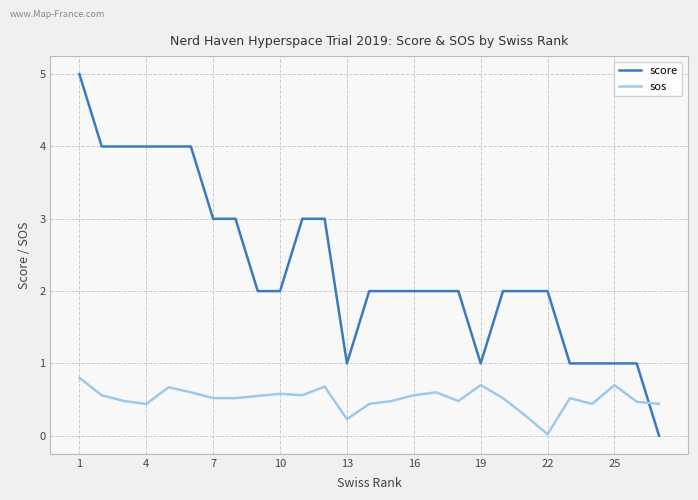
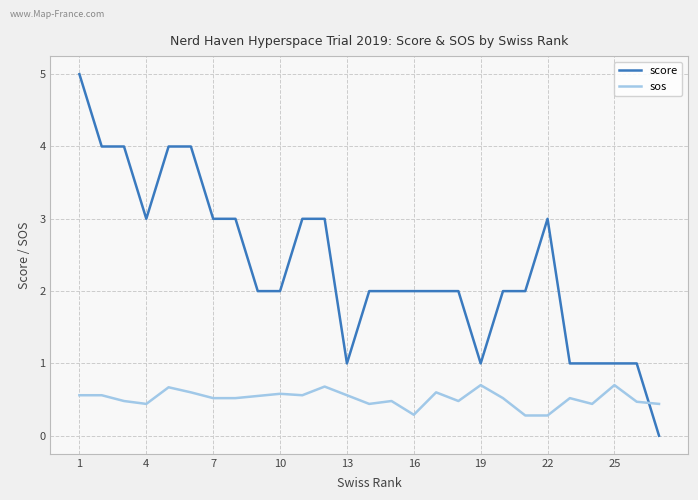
  {
    "score": {
      "1": 5,
-     "4": 4,
+     "4": 3,
      "7": 3,
      "10": 2,
      "13": 1,
      "16": 2,
      "19": 1,
-     "22": 2,
+     "22": 3,
      "25": 1
    },
    "sos": {
-     "1": 0.8,
+     "1": 0.6,
      "4": 0.4,
      "7": 0.5,
      "10": 0.6,
-     "13": 0.2,
-     "16": 0.6,
+     "13": 0.6,
+     "16": 0.3,
      "19": 0.7,
-     "22": 0.0,
+     "22": 0.3,
      "25": 0.7
    }
  }
